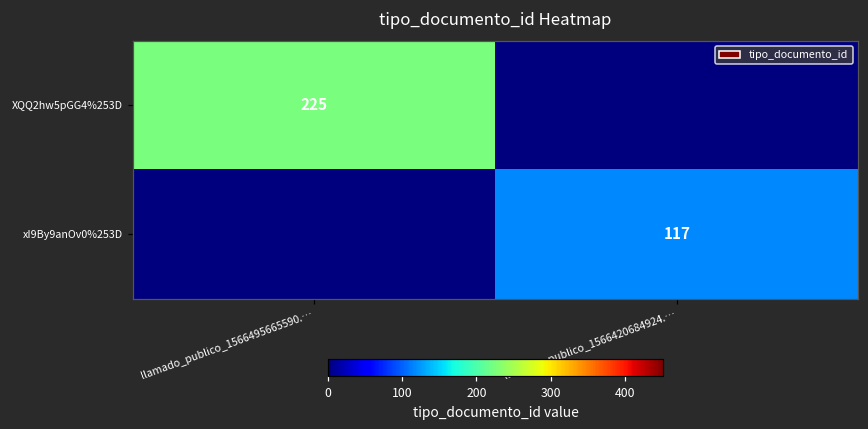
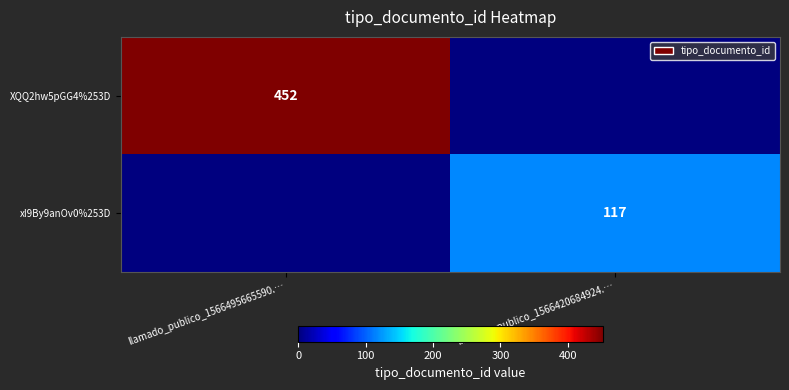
  {
    "XQQ2hw5pGG4%253D": {
-     "llamado_publico_1566495665590.…": 225
+     "llamado_publico_1566495665590.…": 452
    },
    "xI9By9anOv0%253D": {
      "llamado_publico_1566420684924.…": 117
    }
  }
